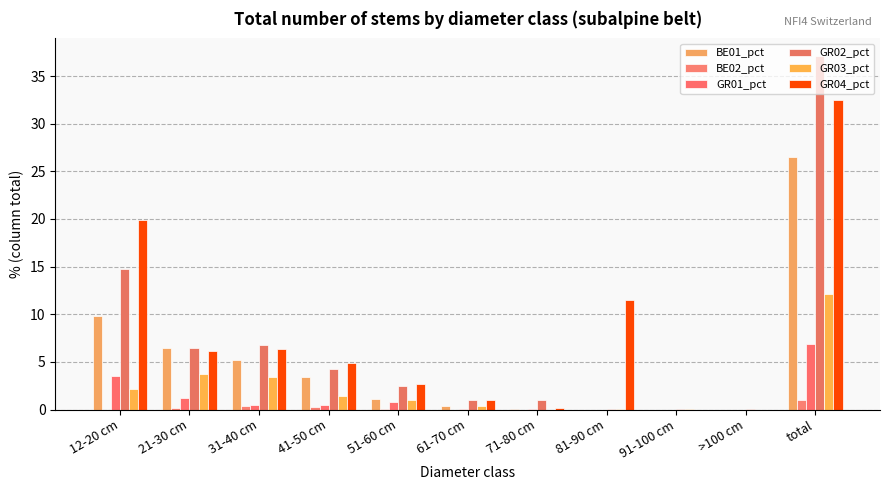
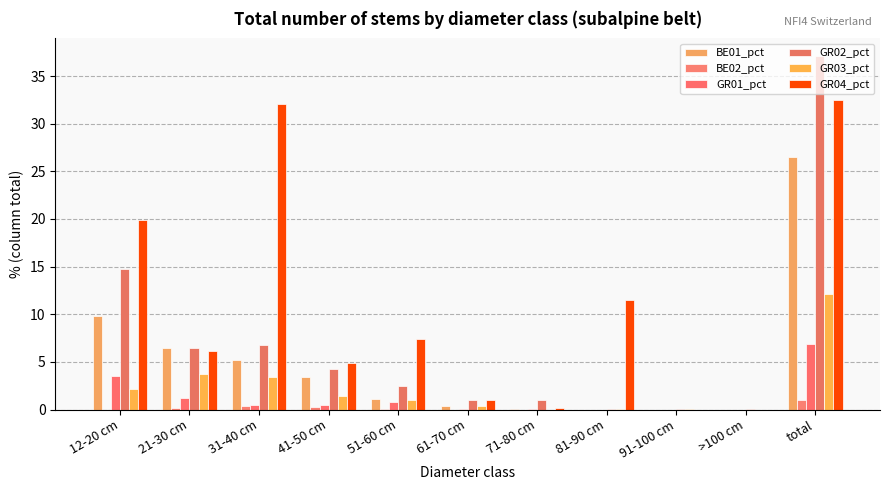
  {
    "GR04_pct": {
      "12-20 cm": 20,
      "21-30 cm": 6,
-     "31-40 cm": 6,
+     "31-40 cm": 32,
      "41-50 cm": 5,
-     "51-60 cm": 3,
+     "51-60 cm": 7,
      "61-70 cm": 1,
      "81-90 cm": 12,
      "91-100 cm": 0,
      ">100 cm": 0,
      "total": 33
    }
  }
